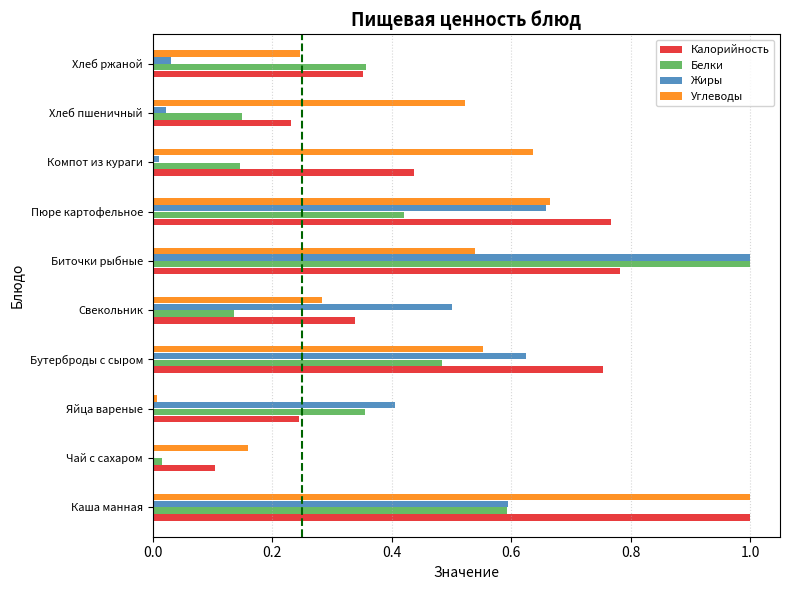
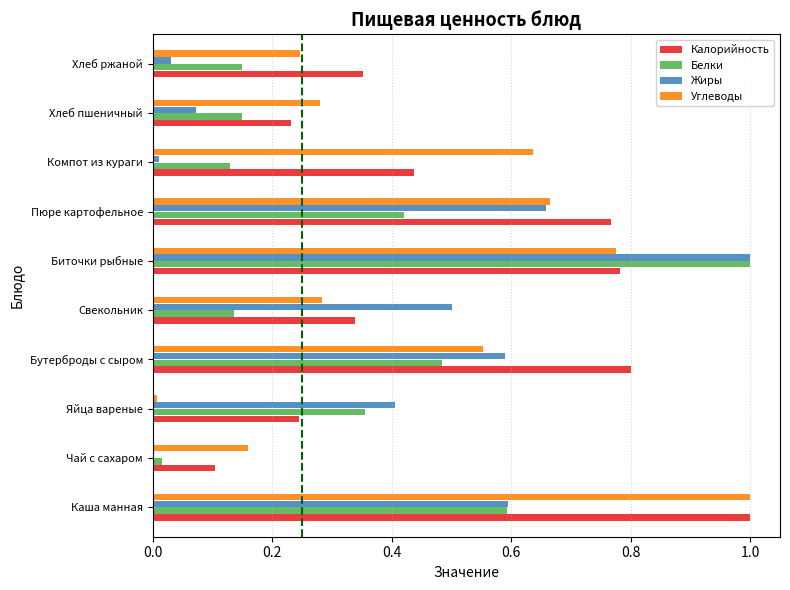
  {
    "Калорийность": {
      "Хлеб ржаной": 0.35,
      "Хлеб пшеничный": 0.23,
      "Компот из кураги": 0.44,
      "Пюре картофельное": 0.77,
      "Биточки рыбные": 0.78,
      "Свекольник": 0.34,
-     "Бутерброды с сыром": 0.75,
+     "Бутерброды с сыром": 0.80,
      "Яйца вареные": 0.24,
      "Чай с сахаром": 0.10,
      "Каша манная": 1.00
    },
    "Белки": {
-     "Хлеб ржаной": 0.36,
+     "Хлеб ржаной": 0.15,
      "Хлеб пшеничный": 0.15,
-     "Компот из кураги": 0.15,
+     "Компот из кураги": 0.13,
      "Пюре картофельное": 0.42,
      "Биточки рыбные": 1.00,
      "Свекольник": 0.14,
      "Бутерброды с сыром": 0.48,
      "Яйца вареные": 0.36,
      "Чай с сахаром": 0.02,
      "Каша манная": 0.59
    },
    "Жиры": {
      "Хлеб ржаной": 0.03,
-     "Хлеб пшеничный": 0.02,
+     "Хлеб пшеничный": 0.07,
      "Компот из кураги": 0.01,
      "Пюре картофельное": 0.66,
      "Биточки рыбные": 1.00,
      "Свекольник": 0.50,
-     "Бутерброды с сыром": 0.62,
+     "Бутерброды с сыром": 0.59,
      "Яйца вареные": 0.41,
      "Чай с сахаром": 0.00,
      "Каша манная": 0.59
    },
    "Углеводы": {
      "Хлеб ржаной": 0.25,
-     "Хлеб пшеничный": 0.52,
+     "Хлеб пшеничный": 0.28,
      "Компот из кураги": 0.64,
      "Пюре картофельное": 0.66,
-     "Биточки рыбные": 0.54,
+     "Биточки рыбные": 0.78,
      "Свекольник": 0.28,
      "Бутерброды с сыром": 0.55,
      "Яйца вареные": 0.01,
      "Чай с сахаром": 0.16,
      "Каша манная": 1.00
    }
  }
